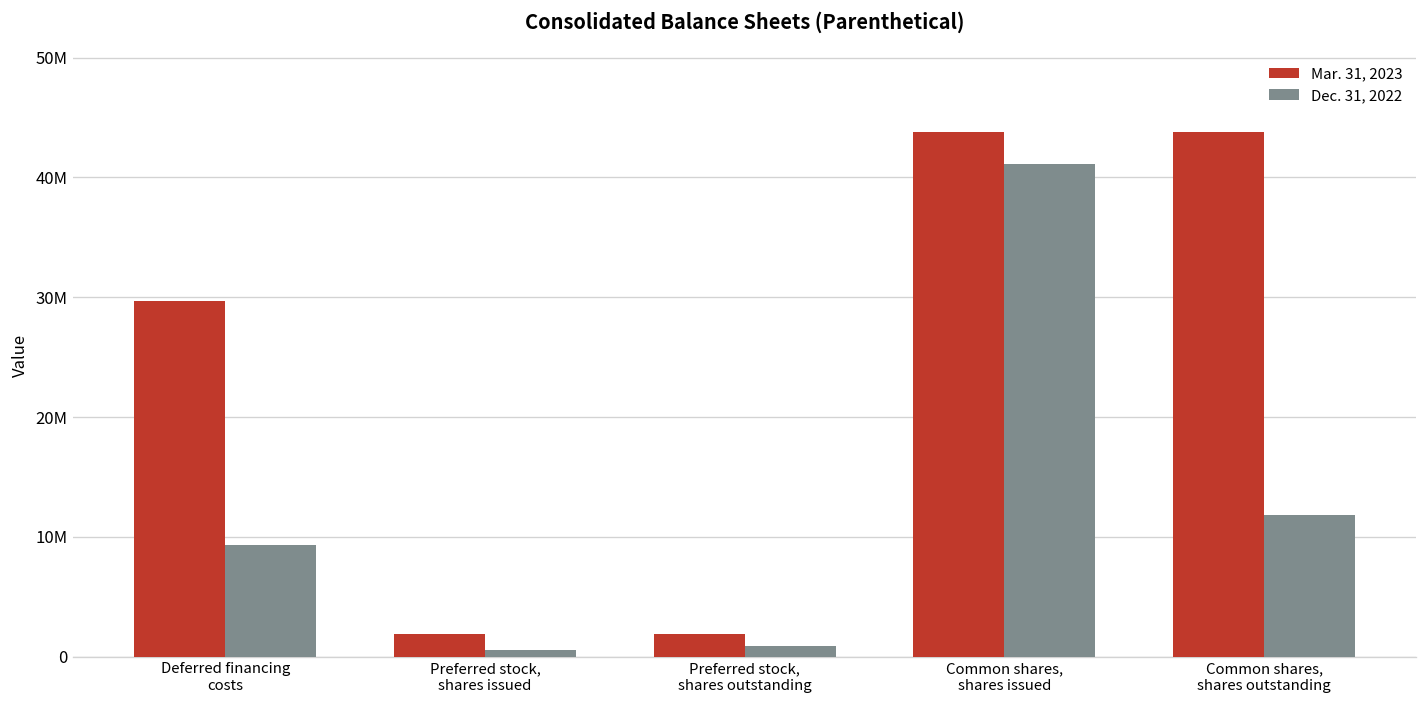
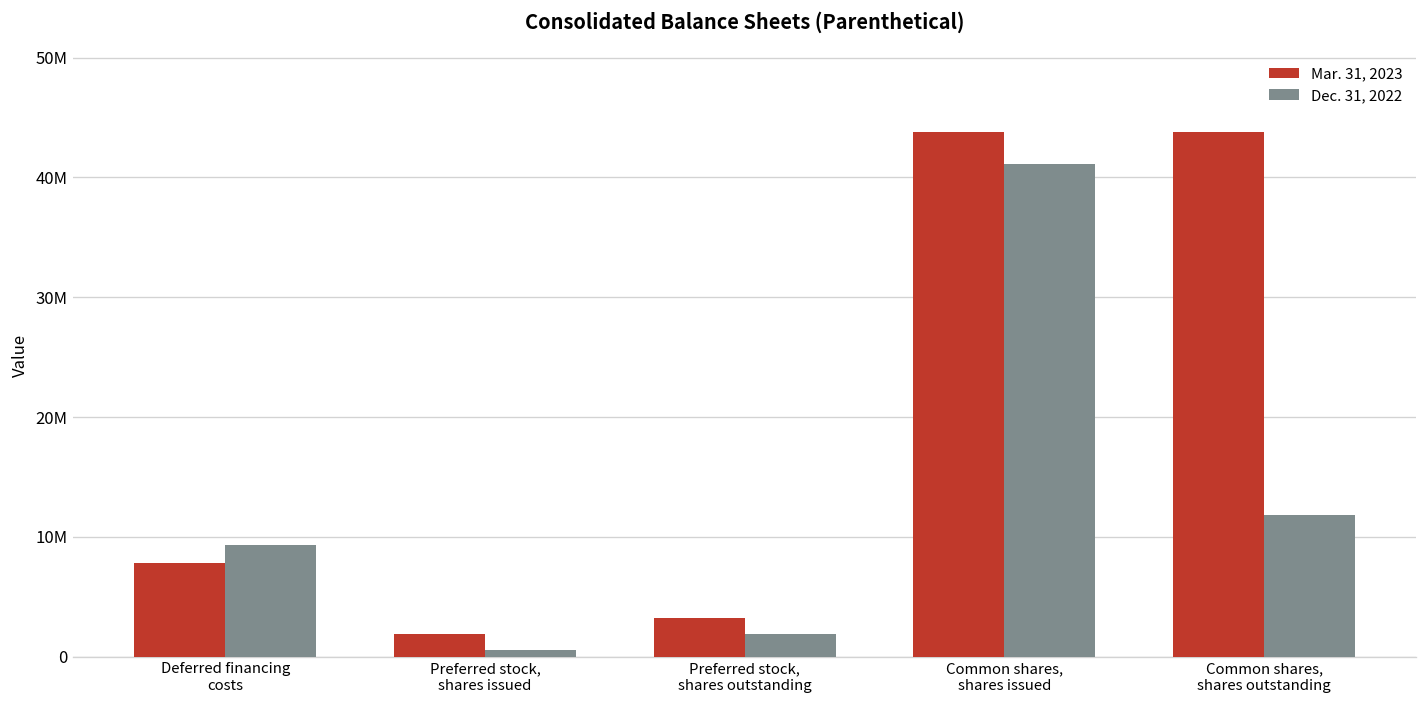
  {
    "Mar. 31, 2023": {
-     "Deferred financing costs": 30000000,
+     "Deferred financing costs": 8000000,
      "Preferred stock, shares issued": 2000000,
-     "Preferred stock, shares outstanding": 2000000,
+     "Preferred stock, shares outstanding": 3000000,
      "Common shares, shares issued": 44000000,
      "Common shares, shares outstanding": 44000000
    },
    "Dec. 31, 2022": {
      "Deferred financing costs": 9000000,
      "Preferred stock, shares issued": 1000000,
-     "Preferred stock, shares outstanding": 1000000,
+     "Preferred stock, shares outstanding": 2000000,
      "Common shares, shares issued": 41000000,
      "Common shares, shares outstanding": 12000000
    }
  }
